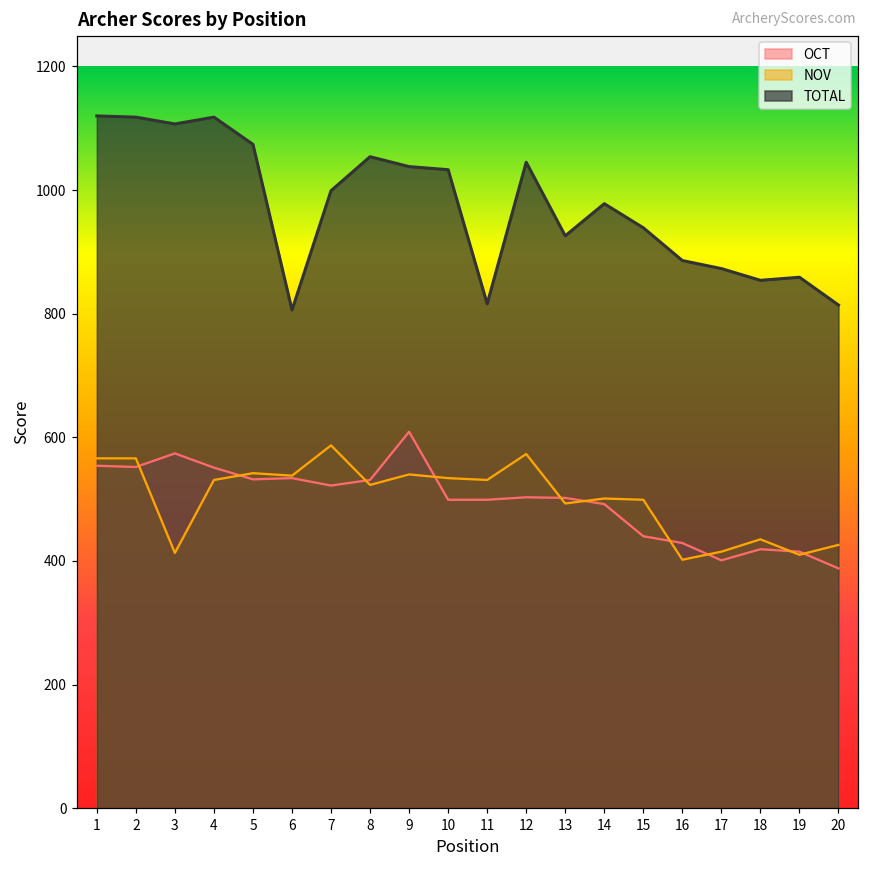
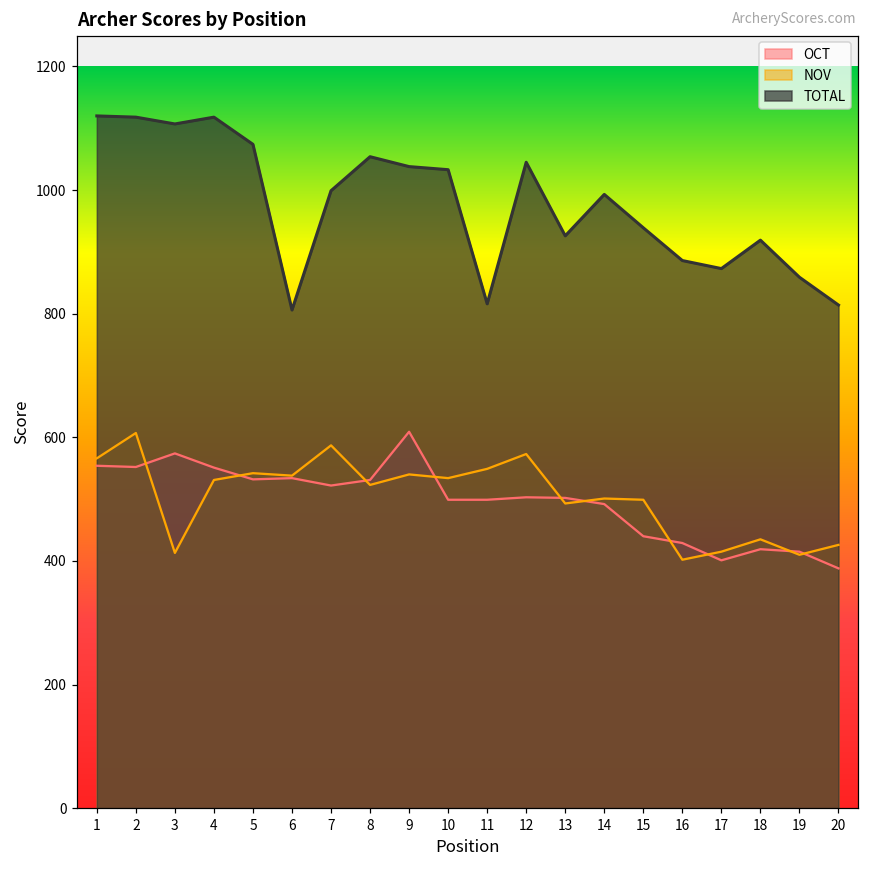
  {
    "OCT": {
      "1": 550,
      "2": 550,
      "3": 570,
      "4": 550,
      "5": 530,
      "7": 520,
      "8": 530,
      "9": 610,
      "10": 500,
      "11": 500,
      "12": 500,
      "13": 500,
      "14": 490,
      "15": 440,
      "16": 430,
      "17": 400,
      "18": 420,
      "19": 420,
      "20": 390
    },
    "NOV": {
      "1": 570,
-     "2": 570,
+     "2": 610,
      "3": 410,
      "4": 530,
      "5": 540,
      "7": 590,
      "8": 520,
      "9": 540,
      "10": 530,
-     "11": 530,
+     "11": 550,
      "12": 570,
      "13": 490,
      "14": 500,
      "15": 500,
      "16": 400,
      "17": 420,
      "18": 440,
      "19": 410,
      "20": 430
    },
    "TOTAL": {
      "1": 1120,
      "2": 1120,
      "3": 1110,
      "4": 1120,
      "5": 1070,
      "6": 810,
      "7": 1000,
      "8": 1050,
      "9": 1040,
      "10": 1030,
      "11": 820,
      "12": 1050,
      "13": 930,
-     "14": 980,
+     "14": 990,
      "15": 940,
      "16": 890,
      "17": 870,
-     "18": 850,
+     "18": 920,
      "19": 860,
      "20": 810
    }
  }
